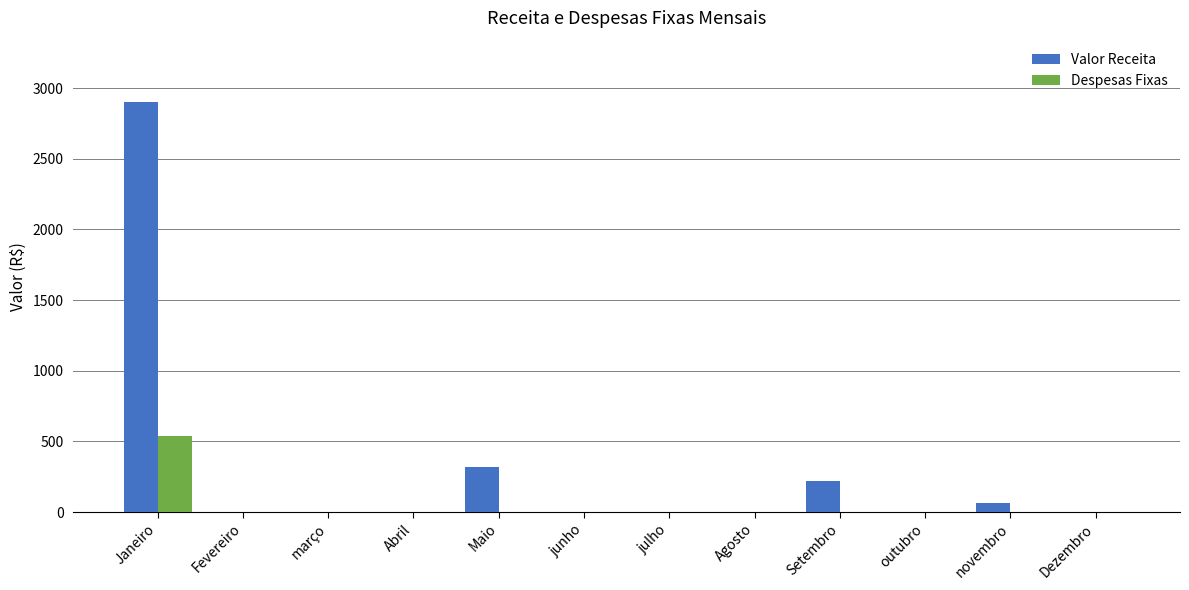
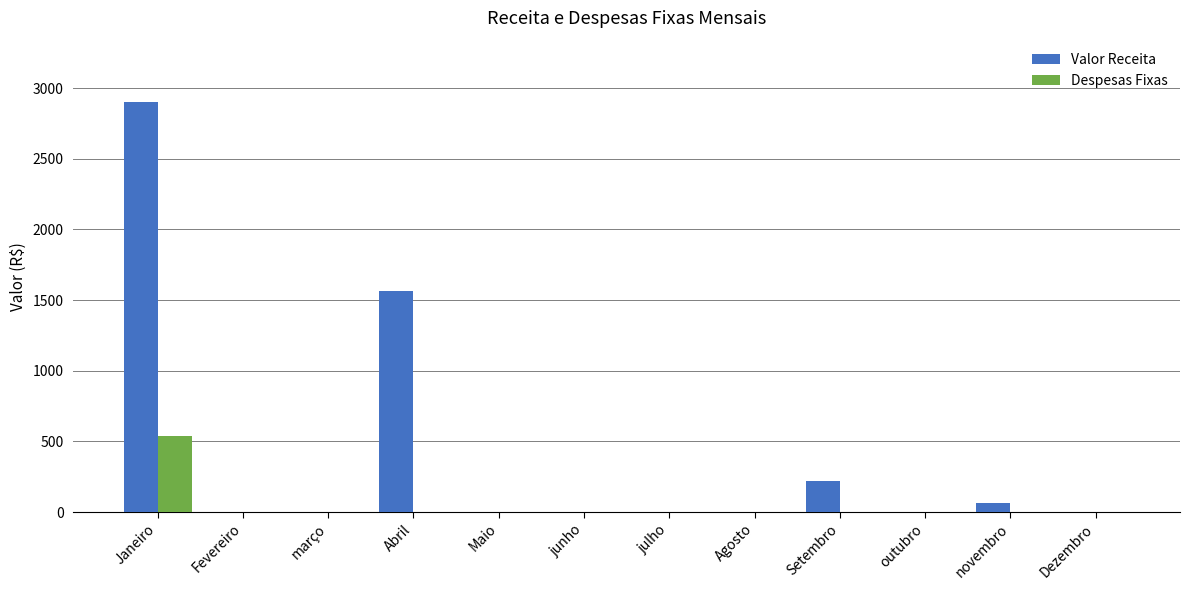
  {
    "Valor Receita": {
      "Janeiro": 2900,
      "Fevereiro": 0,
      "março": 0,
-     "Abril": 0,
-     "Maio": 320,
+     "Abril": 1570,
+     "Maio": 0,
      "junho": 0,
      "julho": 0,
      "Agosto": 0,
      "Setembro": 220,
      "outubro": 0,
      "novembro": 60,
      "Dezembro": 0
    },
    "Despesas Fixas": {
      "Janeiro": 540,
      "Fevereiro": 0,
      "março": 0,
      "Abril": 0,
      "Maio": 0,
      "junho": 0,
      "julho": 0,
      "Agosto": 0,
      "Setembro": 0,
      "outubro": 0,
      "novembro": 0,
      "Dezembro": 0
    }
  }
